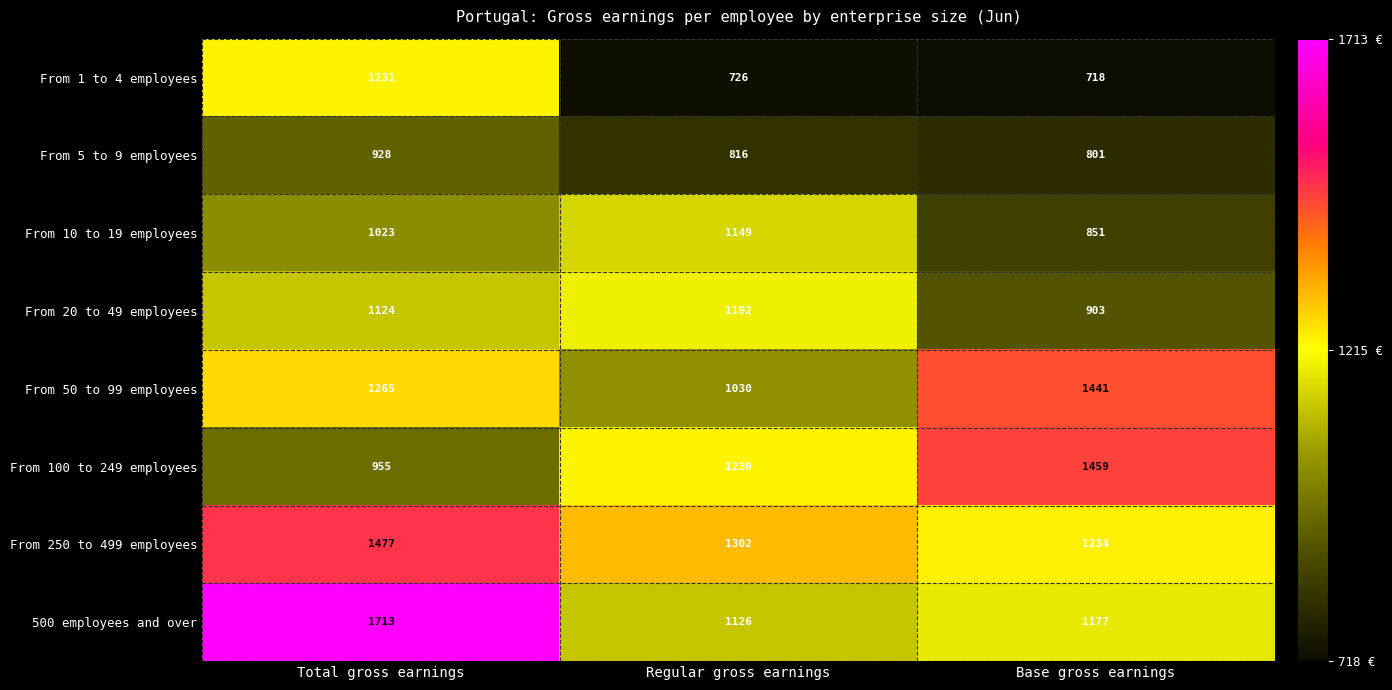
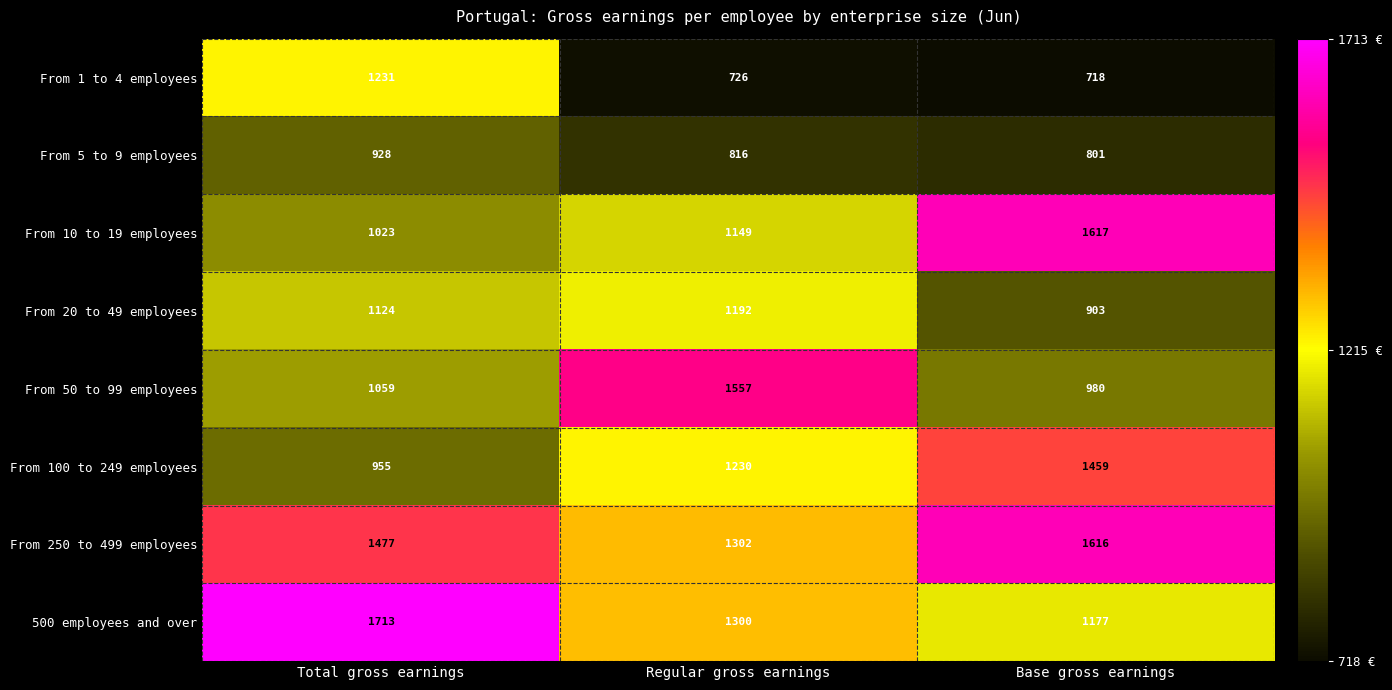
  {
    "From 1 to 4 employees": {
      "Total gross earnings": 1231,
      "Regular gross earnings": 726,
      "Base gross earnings": 718
    },
    "From 5 to 9 employees": {
      "Total gross earnings": 928,
      "Regular gross earnings": 816,
      "Base gross earnings": 801
    },
    "From 10 to 19 employees": {
      "Total gross earnings": 1023,
      "Regular gross earnings": 1149,
-     "Base gross earnings": 851
+     "Base gross earnings": 1617
    },
    "From 20 to 49 employees": {
      "Total gross earnings": 1124,
      "Regular gross earnings": 1192,
      "Base gross earnings": 903
    },
    "From 50 to 99 employees": {
-     "Total gross earnings": 1265,
-     "Regular gross earnings": 1030,
-     "Base gross earnings": 1441
+     "Total gross earnings": 1059,
+     "Regular gross earnings": 1557,
+     "Base gross earnings": 980
    },
    "From 100 to 249 employees": {
      "Total gross earnings": 955,
      "Regular gross earnings": 1230,
      "Base gross earnings": 1459
    },
    "From 250 to 499 employees": {
      "Total gross earnings": 1477,
      "Regular gross earnings": 1302,
-     "Base gross earnings": 1234
+     "Base gross earnings": 1616
    },
    "500 employees and over": {
      "Total gross earnings": 1713,
-     "Regular gross earnings": 1126,
+     "Regular gross earnings": 1300,
      "Base gross earnings": 1177
    }
  }
